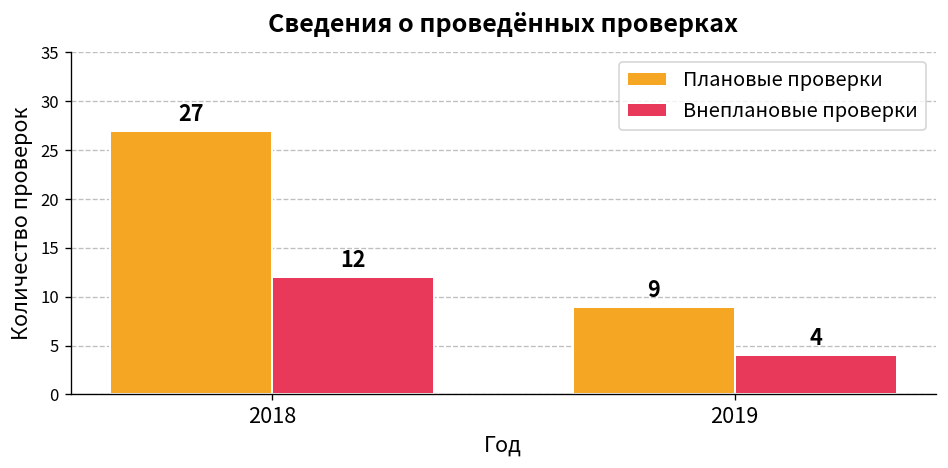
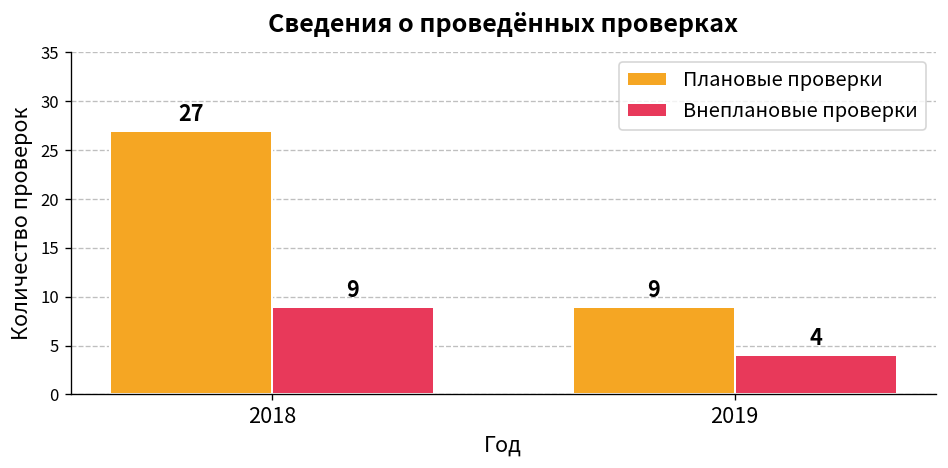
  {
    "Плановые проверки": {
      "2018": 27,
      "2019": 9
    },
    "Внеплановые проверки": {
-     "2018": 12,
+     "2018": 9,
      "2019": 4
    }
  }
